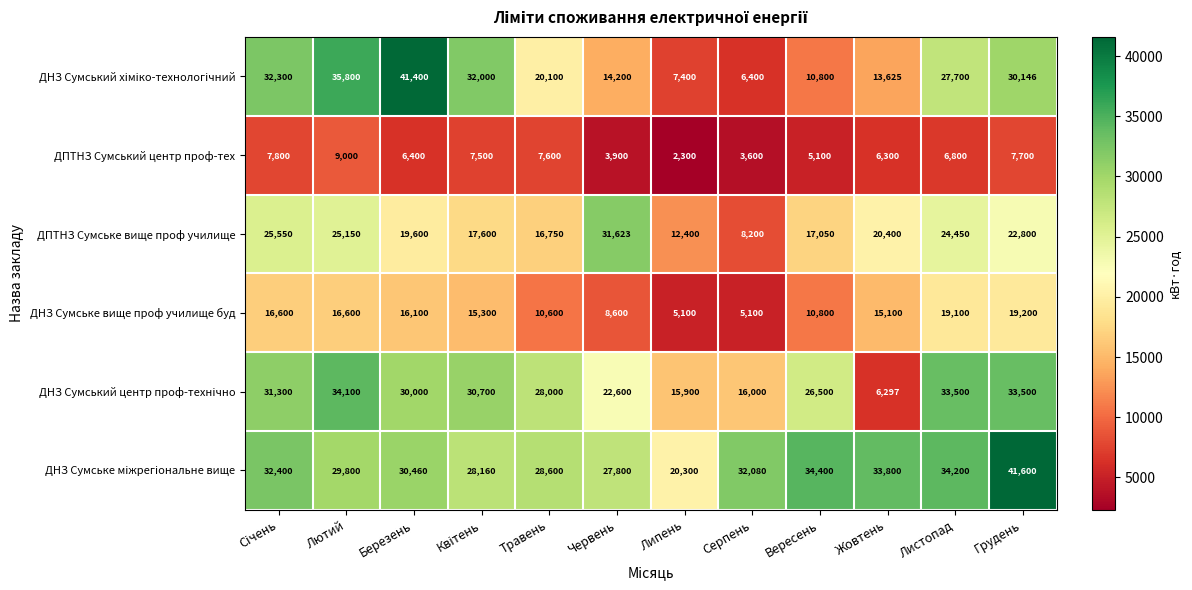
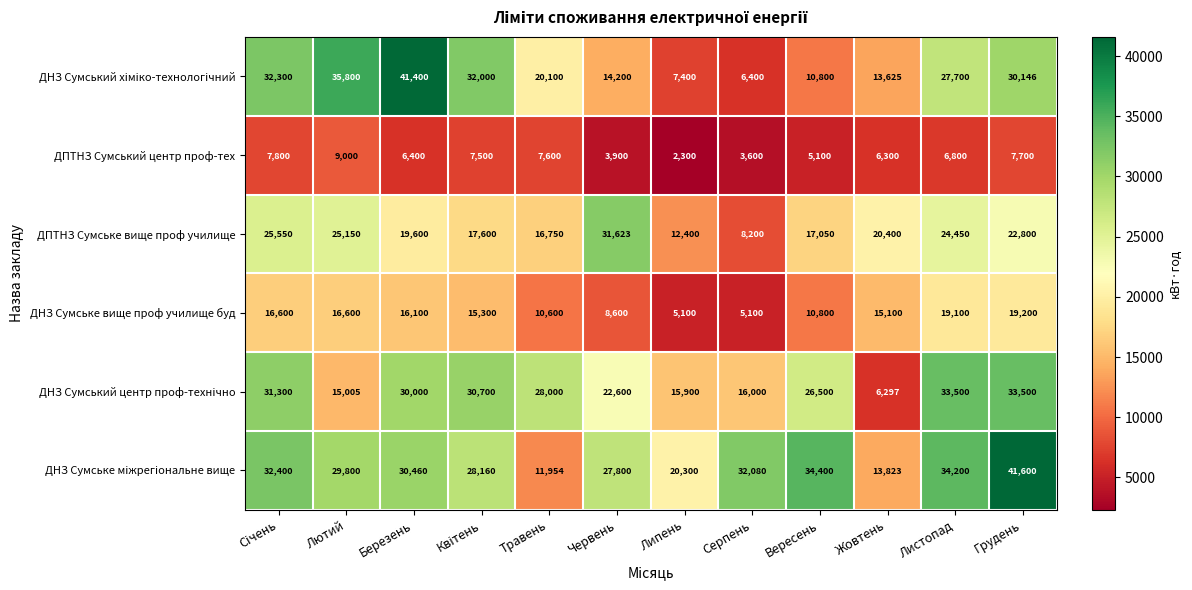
  {
    "ДНЗ Сумський хіміко-технологічний": {
      "Січень": "32,300",
      "Лютий": "35,800",
      "Березень": "41,400",
      "Квітень": "32,000",
      "Травень": "20,100",
      "Червень": "14,200",
      "Липень": "7,400",
      "Серпень": "6,400",
      "Вересень": "10,800",
      "Жовтень": "13,625",
      "Листопад": "27,700",
      "Грудень": "30,146"
    },
    "ДПТНЗ Сумський центр проф-тех": {
      "Січень": "7,800",
      "Лютий": "9,000",
      "Березень": "6,400",
      "Квітень": "7,500",
      "Травень": "7,600",
      "Червень": "3,900",
      "Липень": "2,300",
      "Серпень": "3,600",
      "Вересень": "5,100",
      "Жовтень": "6,300",
      "Листопад": "6,800",
      "Грудень": "7,700"
    },
    "ДПТНЗ Сумське вище проф училище": {
      "Січень": "25,550",
      "Лютий": "25,150",
      "Березень": "19,600",
      "Квітень": "17,600",
      "Травень": "16,750",
      "Червень": "31,623",
      "Липень": "12,400",
      "Серпень": "8,200",
      "Вересень": "17,050",
      "Жовтень": "20,400",
      "Листопад": "24,450",
      "Грудень": "22,800"
    },
    "ДНЗ Сумське вище проф училище буд": {
      "Січень": "16,600",
      "Лютий": "16,600",
      "Березень": "16,100",
      "Квітень": "15,300",
      "Травень": "10,600",
      "Червень": "8,600",
      "Липень": "5,100",
      "Серпень": "5,100",
      "Вересень": "10,800",
      "Жовтень": "15,100",
      "Листопад": "19,100",
      "Грудень": "19,200"
    },
    "ДНЗ Сумський центр проф-технічно": {
      "Січень": "31,300",
-     "Лютий": "34,100",
+     "Лютий": "15,005",
      "Березень": "30,000",
      "Квітень": "30,700",
      "Травень": "28,000",
      "Червень": "22,600",
      "Липень": "15,900",
      "Серпень": "16,000",
      "Вересень": "26,500",
      "Жовтень": "6,297",
      "Листопад": "33,500",
      "Грудень": "33,500"
    },
    "ДНЗ Сумське міжрегіональне вище": {
      "Січень": "32,400",
      "Лютий": "29,800",
      "Березень": "30,460",
      "Квітень": "28,160",
-     "Травень": "28,600",
+     "Травень": "11,954",
      "Червень": "27,800",
      "Липень": "20,300",
      "Серпень": "32,080",
      "Вересень": "34,400",
-     "Жовтень": "33,800",
+     "Жовтень": "13,823",
      "Листопад": "34,200",
      "Грудень": "41,600"
    }
  }
